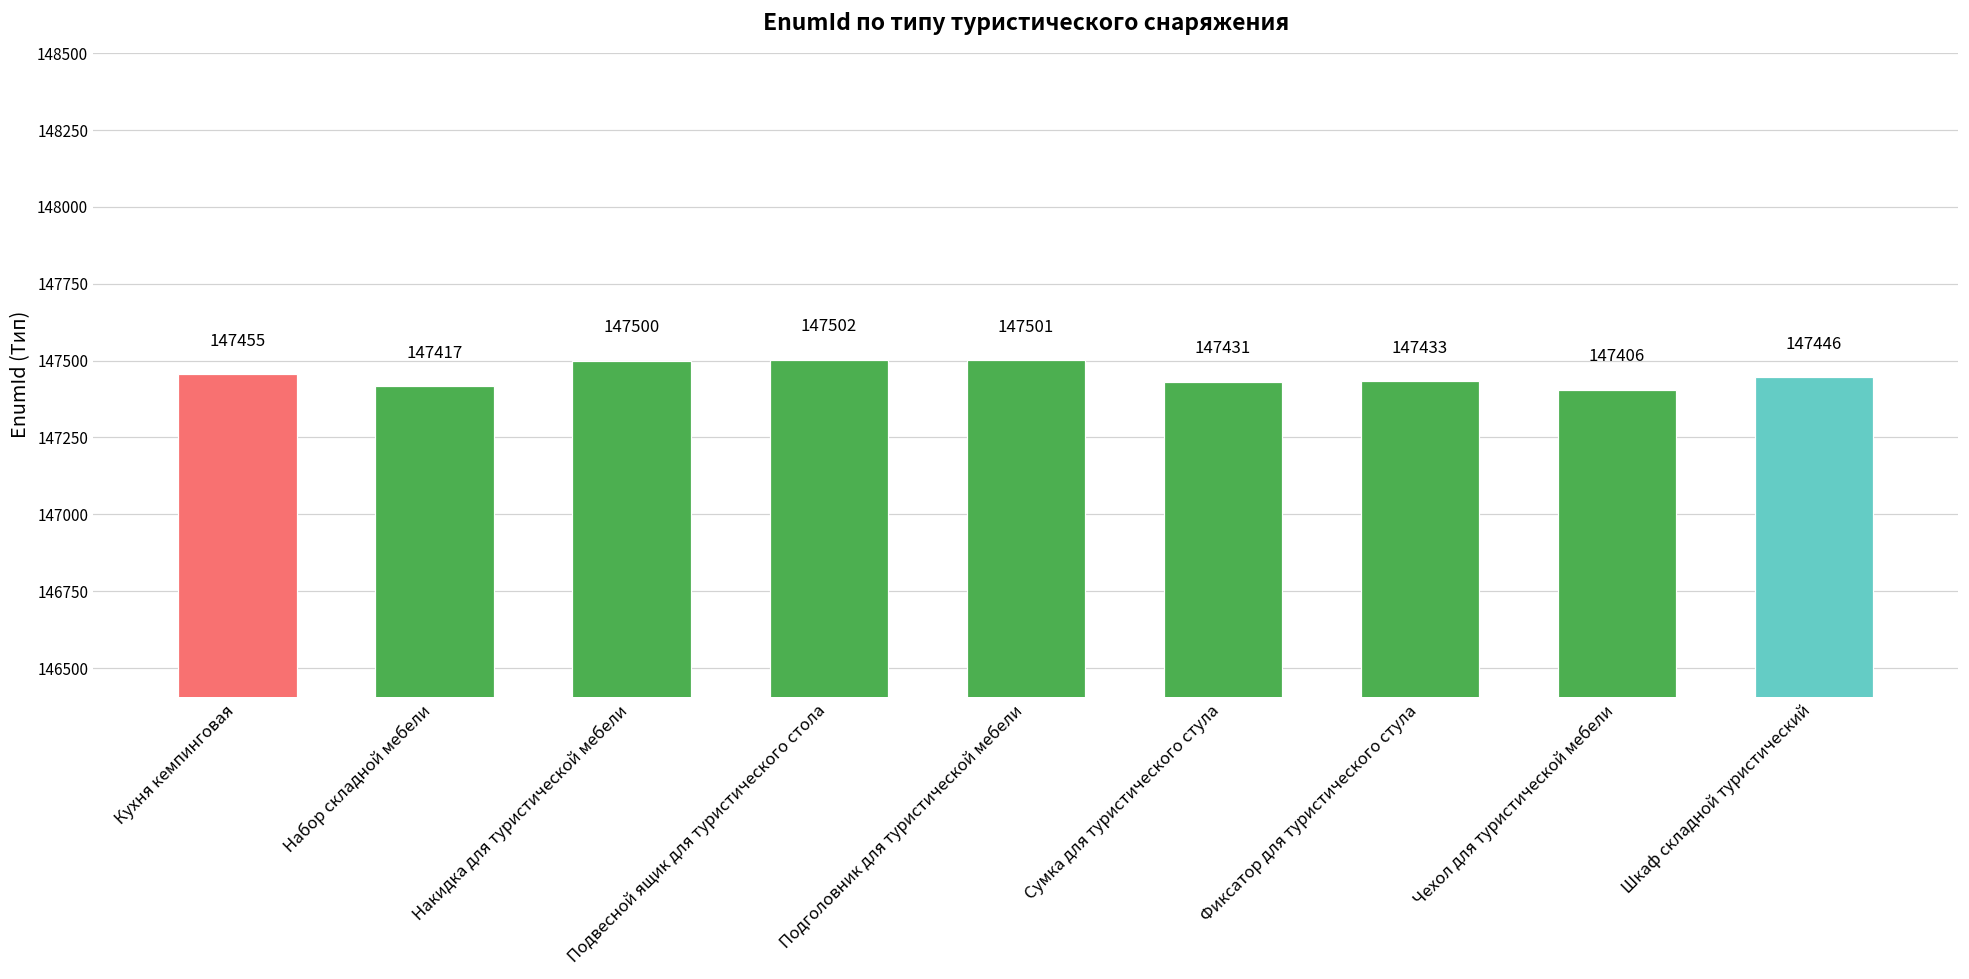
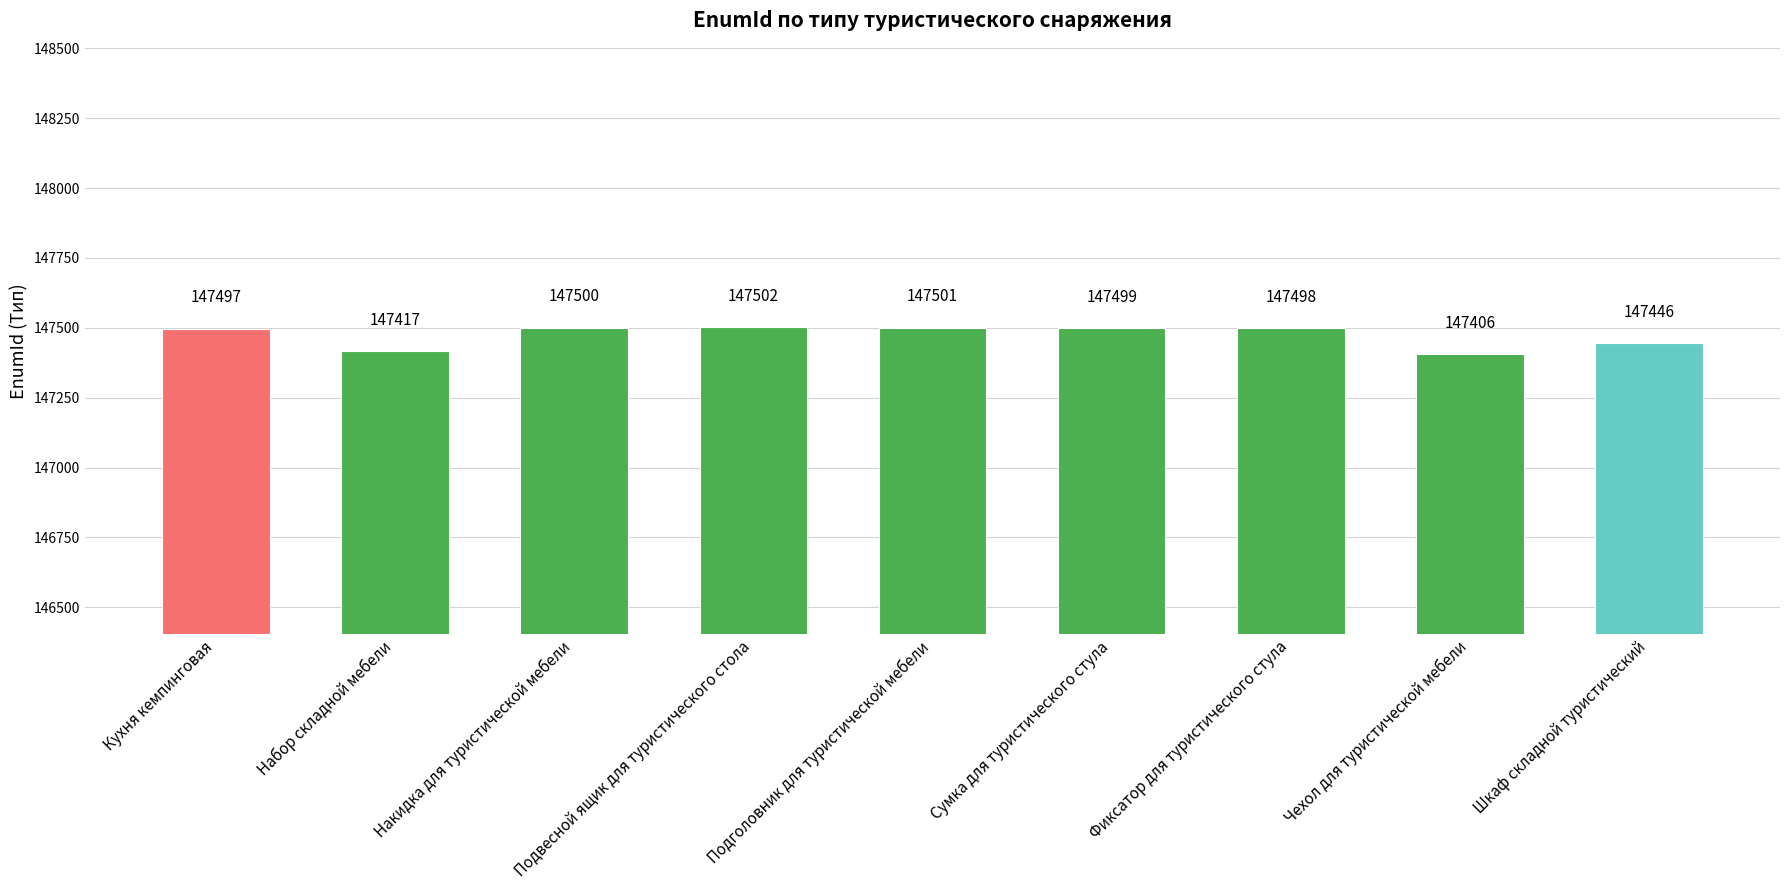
  {
-   "Кухня кемпинговая": 147455,
+   "Кухня кемпинговая": 147497,
    "Набор складной мебели": 147417,
    "Накидка для туристической мебели": 147500,
    "Подвесной ящик для туристического стола": 147502,
    "Подголовник для туристической мебели": 147501,
-   "Сумка для туристического стула": 147431,
-   "Фиксатор для туристического стула": 147433,
+   "Сумка для туристического стула": 147499,
+   "Фиксатор для туристического стула": 147498,
    "Чехол для туристической мебели": 147406,
    "Шкаф складной туристический": 147446
  }
